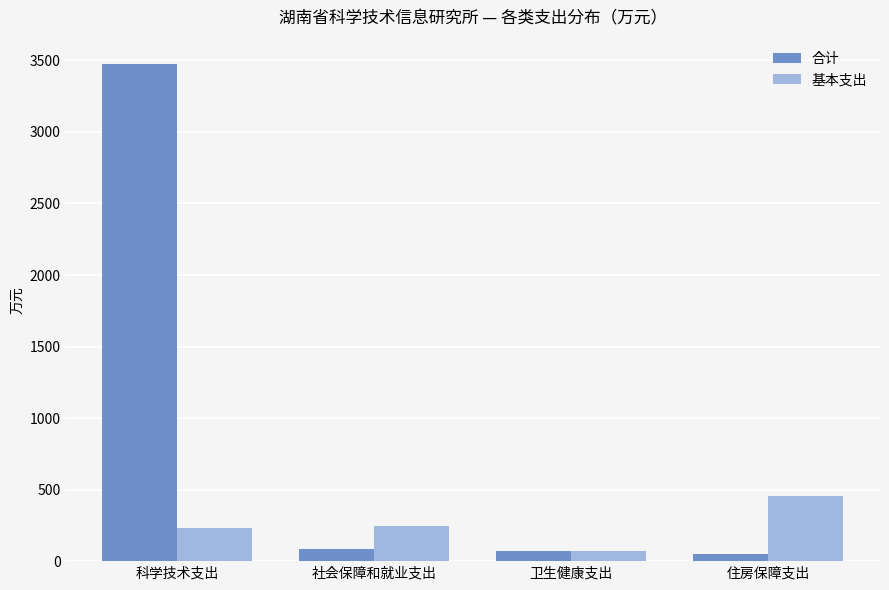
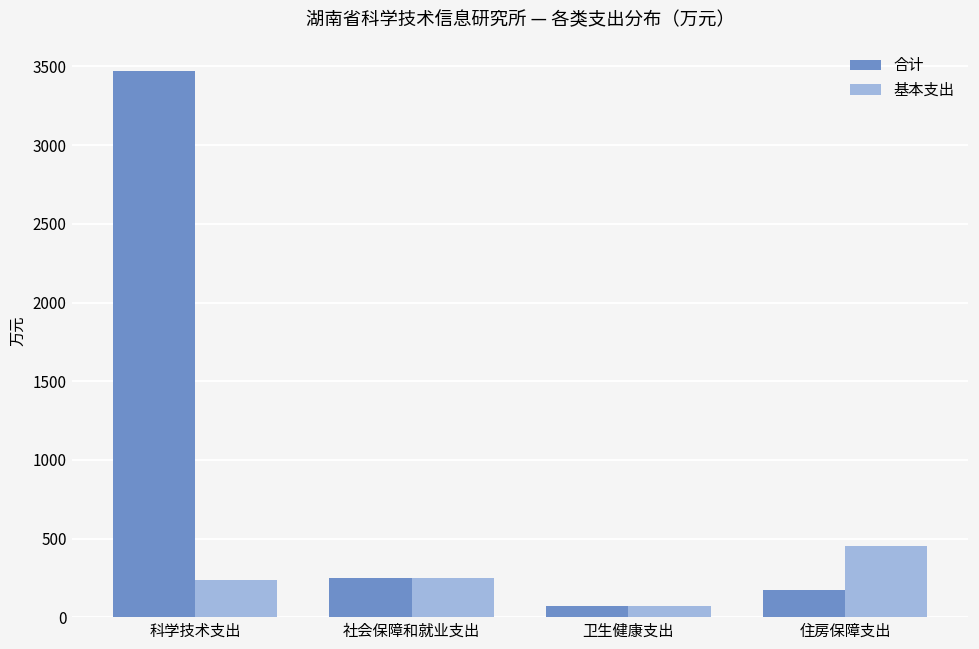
  {
    "合计": {
      "科学技术支出": 3470,
-     "社会保障和就业支出": 80,
+     "社会保障和就业支出": 250,
      "卫生健康支出": 70,
-     "住房保障支出": 50
+     "住房保障支出": 170
    },
    "基本支出": {
      "科学技术支出": 230,
      "社会保障和就业支出": 250,
      "卫生健康支出": 70,
      "住房保障支出": 450
    }
  }
